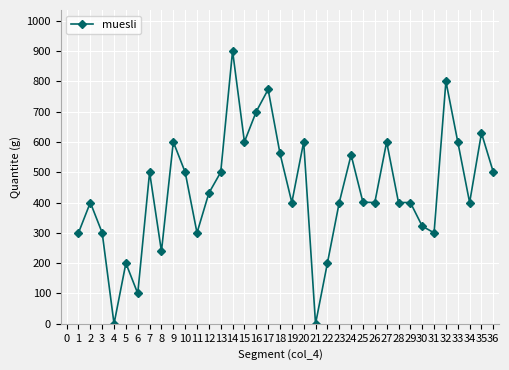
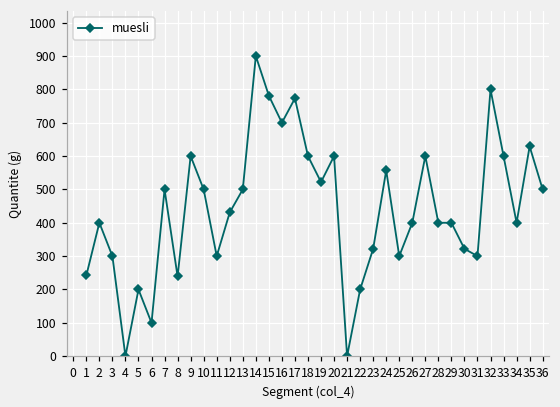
  {
-   "1": 300,
+   "1": 240,
    "2": 400,
    "3": 300,
    "4": 0,
    "5": 200,
    "6": 100,
    "7": 500,
    "8": 240,
    "9": 600,
    "10": 500,
    "11": 300,
    "12": 430,
    "13": 500,
    "14": 900,
-   "15": 600,
+   "15": 780,
    "16": 700,
    "17": 770,
-   "18": 560,
-   "19": 400,
+   "18": 600,
+   "19": 520,
    "20": 600,
    "21": 0,
    "22": 200,
-   "23": 400,
+   "23": 320,
    "24": 560,
-   "25": 400,
+   "25": 300,
    "26": 400,
    "27": 600,
    "28": 400,
    "29": 400,
    "30": 320,
    "31": 300,
    "32": 800,
    "33": 600,
    "34": 400,
    "35": 630,
    "36": 500
  }
